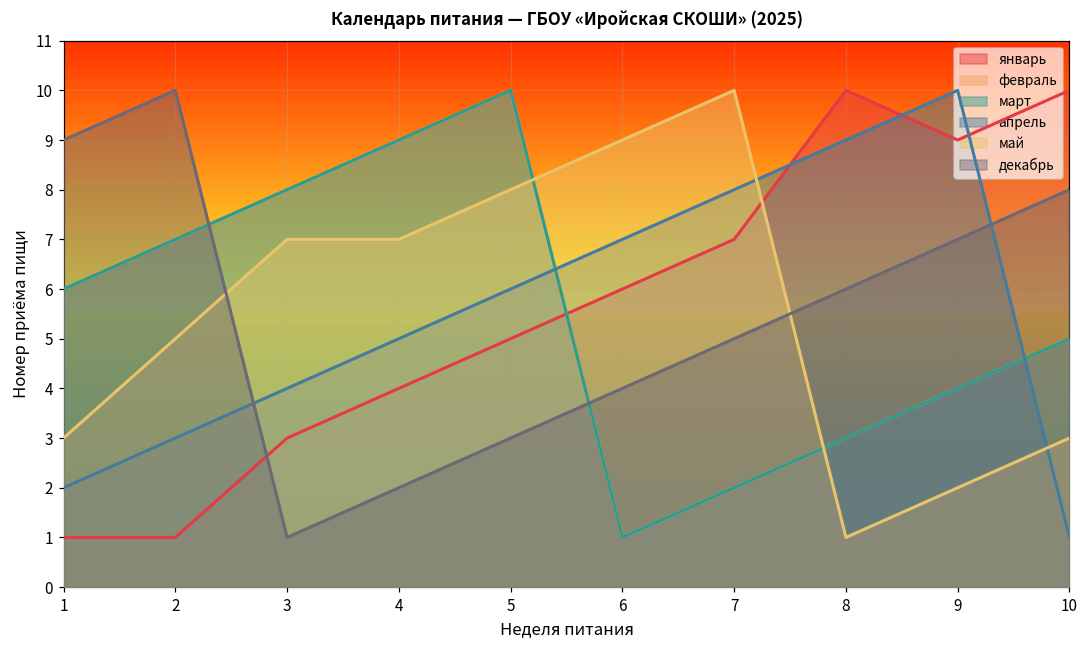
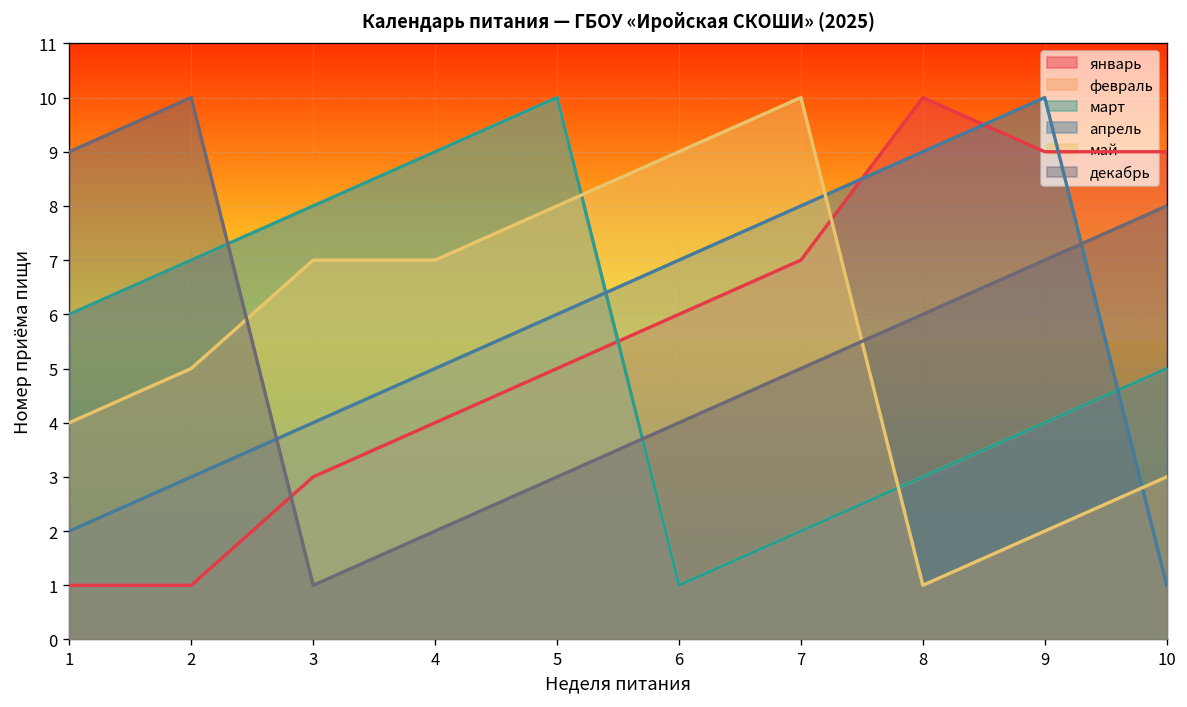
  {
    "январь": {
      "1": 1,
      "2": 1,
      "3": 3,
      "4": 4,
      "5": 5,
      "6": 6,
      "7": 7,
      "8": 10,
-     "10": 10
+     "10": 9
    },
    "май": {
-     "1": 3,
+     "1": 4,
      "2": 5,
      "3": 7,
      "4": 7,
      "5": 8,
      "6": 9,
      "7": 10,
      "8": 1,
      "9": 2,
      "10": 3
    }
  }
